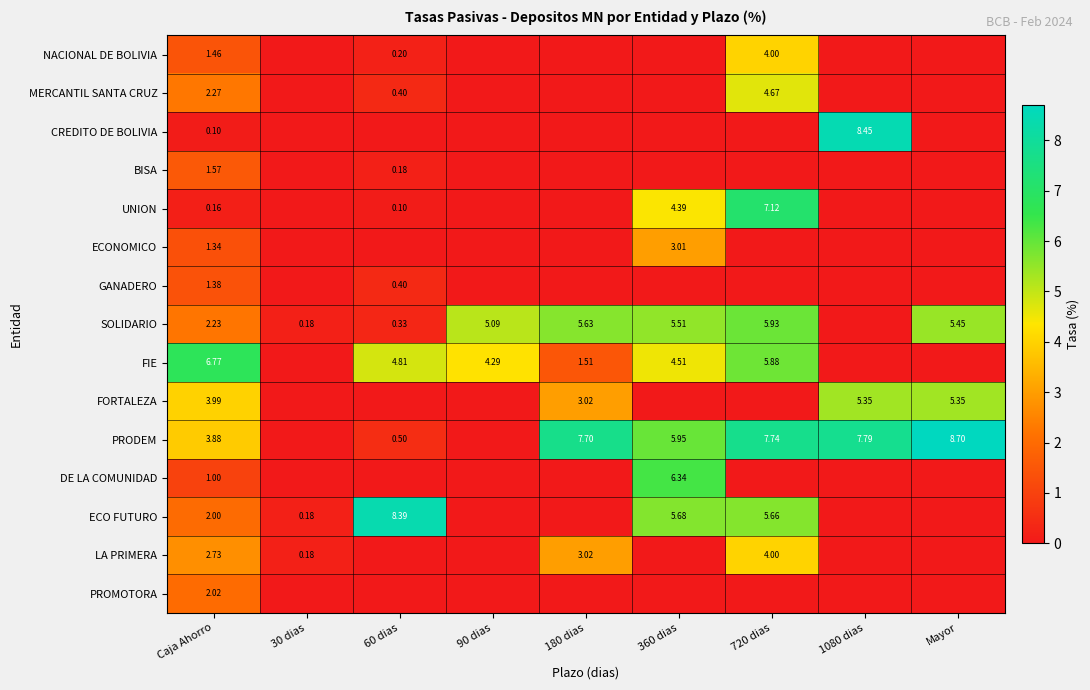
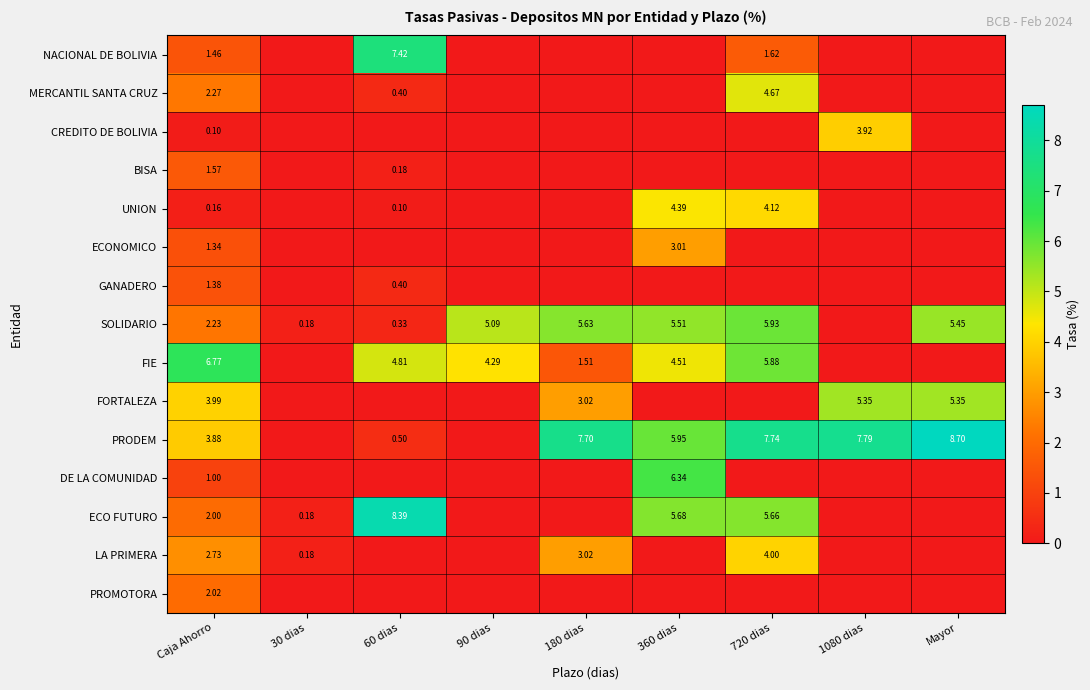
  {
    "NACIONAL DE BOLIVIA": {
      "Caja Ahorro": 1.46,
-     "60 dias": 0.20,
-     "720 dias": 4.00
+     "60 dias": 7.42,
+     "720 dias": 1.62
    },
    "MERCANTIL SANTA CRUZ": {
      "Caja Ahorro": 2.27,
      "60 dias": 0.40,
      "720 dias": 4.67
    },
    "CREDITO DE BOLIVIA": {
      "Caja Ahorro": 0.10,
-     "1080 dias": 8.45
+     "1080 dias": 3.92
    },
    "BISA": {
      "Caja Ahorro": 1.57,
      "60 dias": 0.18
    },
    "UNION": {
      "Caja Ahorro": 0.16,
      "60 dias": 0.10,
      "360 dias": 4.39,
-     "720 dias": 7.12
+     "720 dias": 4.12
    },
    "ECONOMICO": {
      "Caja Ahorro": 1.34,
      "360 dias": 3.01
    },
    "GANADERO": {
      "Caja Ahorro": 1.38,
      "60 dias": 0.40
    },
    "SOLIDARIO": {
      "Caja Ahorro": 2.23,
      "30 dias": 0.18,
      "60 dias": 0.33,
      "90 dias": 5.09,
      "180 dias": 5.63,
      "360 dias": 5.51,
      "720 dias": 5.93,
      "Mayor": 5.45
    },
    "FIE": {
      "Caja Ahorro": 6.77,
      "60 dias": 4.81,
      "90 dias": 4.29,
      "180 dias": 1.51,
      "360 dias": 4.51,
      "720 dias": 5.88
    },
    "FORTALEZA": {
      "Caja Ahorro": 3.99,
      "180 dias": 3.02,
      "1080 dias": 5.35,
      "Mayor": 5.35
    },
    "PRODEM": {
      "Caja Ahorro": 3.88,
      "60 dias": 0.50,
      "180 dias": 7.70,
      "360 dias": 5.95,
      "720 dias": 7.74,
      "1080 dias": 7.79,
      "Mayor": 8.70
    },
    "DE LA COMUNIDAD": {
      "Caja Ahorro": 1.00,
      "360 dias": 6.34
    },
    "ECO FUTURO": {
      "Caja Ahorro": 2.00,
      "30 dias": 0.18,
      "60 dias": 8.39,
      "360 dias": 5.68,
      "720 dias": 5.66
    },
    "LA PRIMERA": {
      "Caja Ahorro": 2.73,
      "30 dias": 0.18,
      "180 dias": 3.02,
      "720 dias": 4.00
    },
    "PROMOTORA": {
      "Caja Ahorro": 2.02
    }
  }
